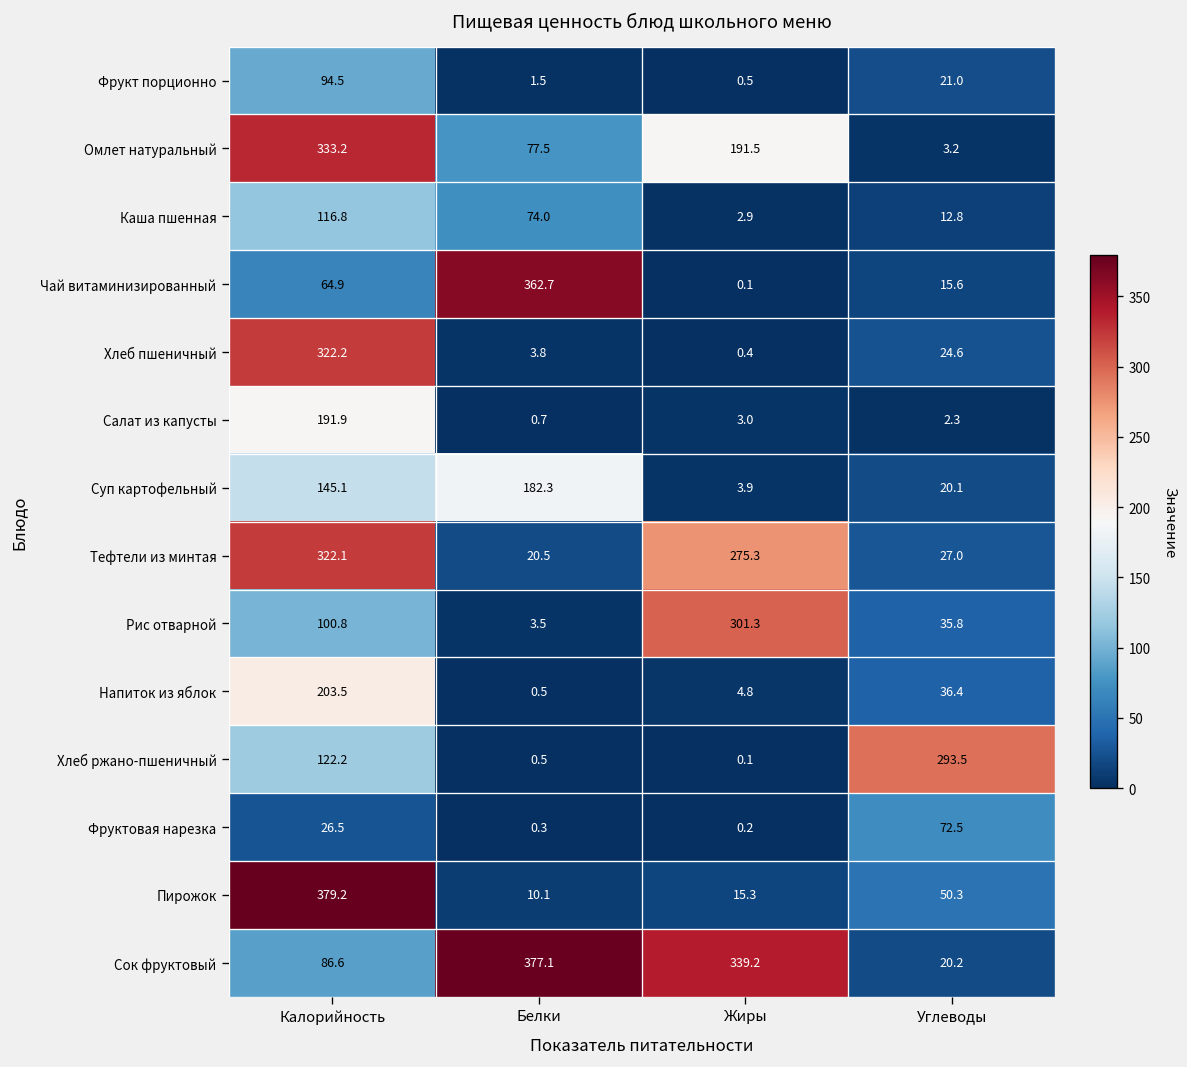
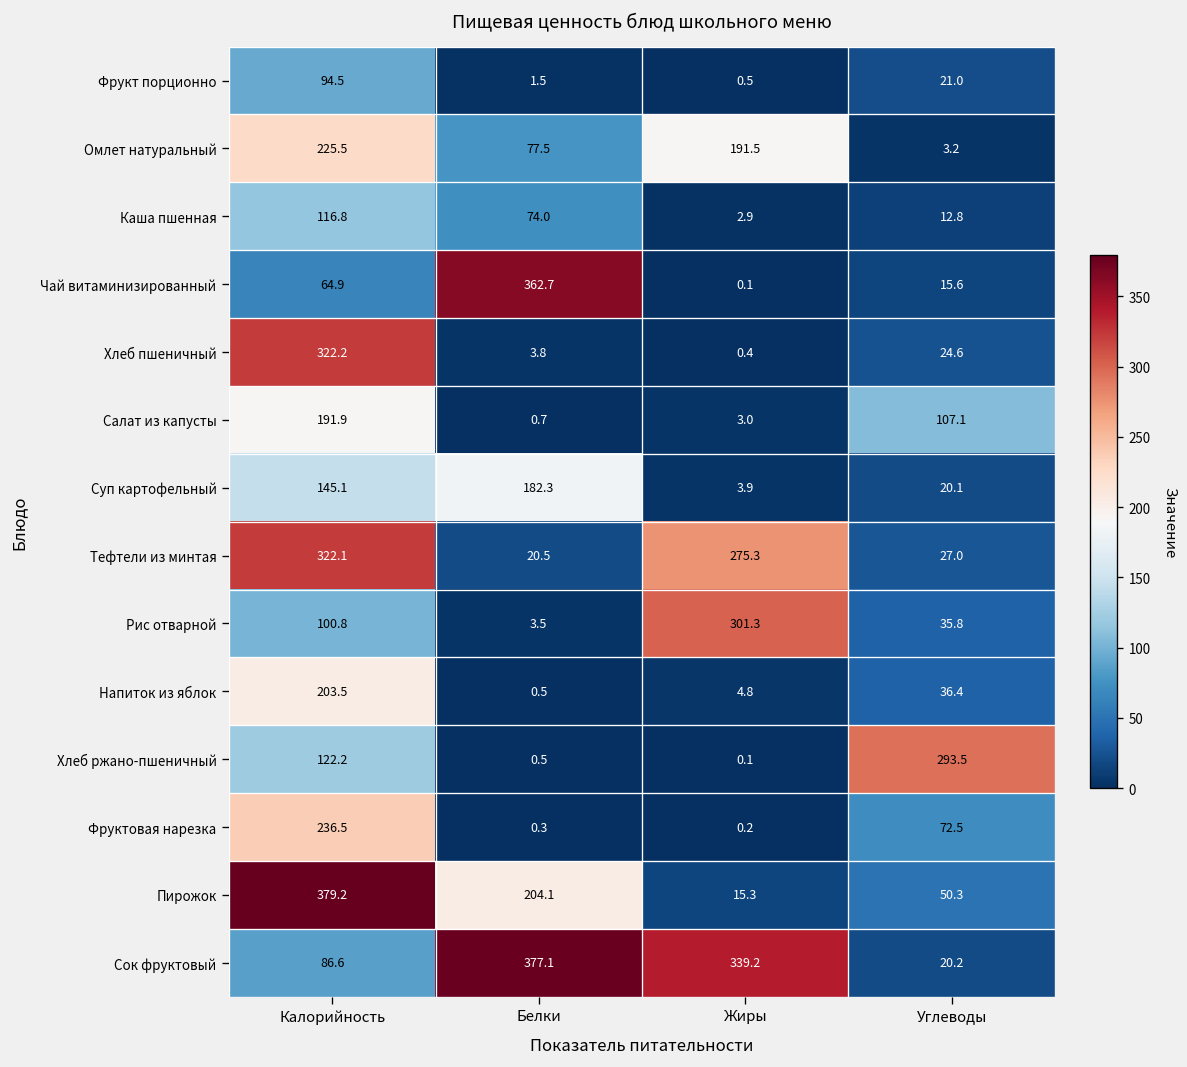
  {
    "Фрукт порционно": {
      "Калорийность": 94.5,
      "Белки": 1.5,
      "Жиры": 0.5,
      "Углеводы": 21.0
    },
    "Омлет натуральный": {
-     "Калорийность": 333.2,
+     "Калорийность": 225.5,
      "Белки": 77.5,
      "Жиры": 191.5,
      "Углеводы": 3.2
    },
    "Каша пшенная": {
      "Калорийность": 116.8,
      "Белки": 74.0,
      "Жиры": 2.9,
      "Углеводы": 12.8
    },
    "Чай витаминизированный": {
      "Калорийность": 64.9,
      "Белки": 362.7,
      "Жиры": 0.1,
      "Углеводы": 15.6
    },
    "Хлеб пшеничный": {
      "Калорийность": 322.2,
      "Белки": 3.8,
      "Жиры": 0.4,
      "Углеводы": 24.6
    },
    "Салат из капусты": {
      "Калорийность": 191.9,
      "Белки": 0.7,
      "Жиры": 3.0,
-     "Углеводы": 2.3
+     "Углеводы": 107.1
    },
    "Суп картофельный": {
      "Калорийность": 145.1,
      "Белки": 182.3,
      "Жиры": 3.9,
      "Углеводы": 20.1
    },
    "Тефтели из минтая": {
      "Калорийность": 322.1,
      "Белки": 20.5,
      "Жиры": 275.3,
      "Углеводы": 27.0
    },
    "Рис отварной": {
      "Калорийность": 100.8,
      "Белки": 3.5,
      "Жиры": 301.3,
      "Углеводы": 35.8
    },
    "Напиток из яблок": {
      "Калорийность": 203.5,
      "Белки": 0.5,
      "Жиры": 4.8,
      "Углеводы": 36.4
    },
    "Хлеб ржано-пшеничный": {
      "Калорийность": 122.2,
      "Белки": 0.5,
      "Жиры": 0.1,
      "Углеводы": 293.5
    },
    "Фруктовая нарезка": {
-     "Калорийность": 26.5,
+     "Калорийность": 236.5,
      "Белки": 0.3,
      "Жиры": 0.2,
      "Углеводы": 72.5
    },
    "Пирожок": {
      "Калорийность": 379.2,
-     "Белки": 10.1,
+     "Белки": 204.1,
      "Жиры": 15.3,
      "Углеводы": 50.3
    },
    "Сок фруктовый": {
      "Калорийность": 86.6,
      "Белки": 377.1,
      "Жиры": 339.2,
      "Углеводы": 20.2
    }
  }
